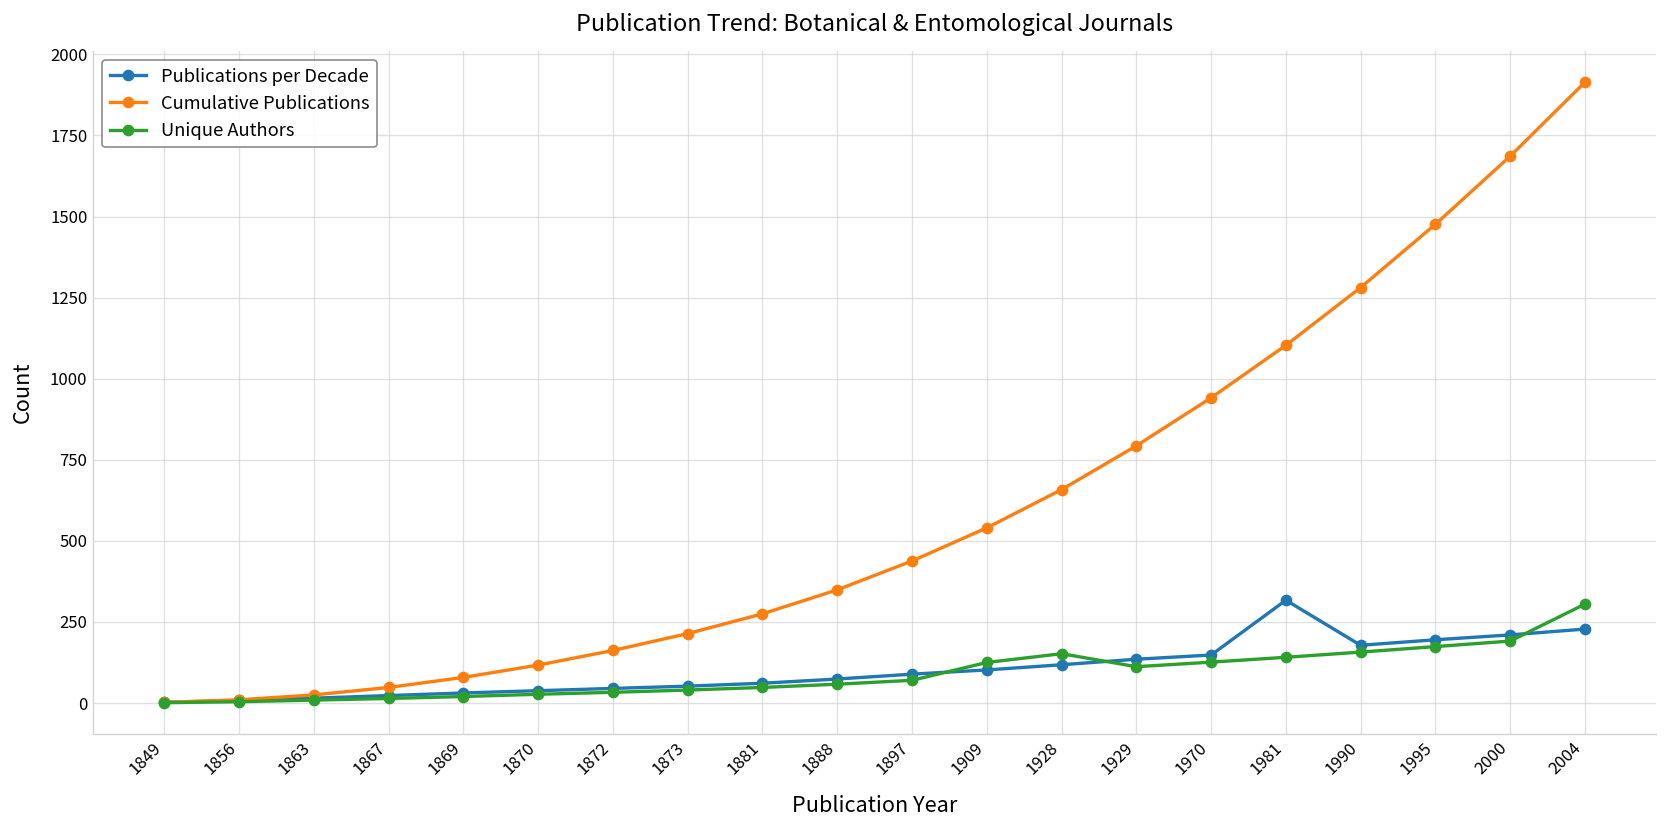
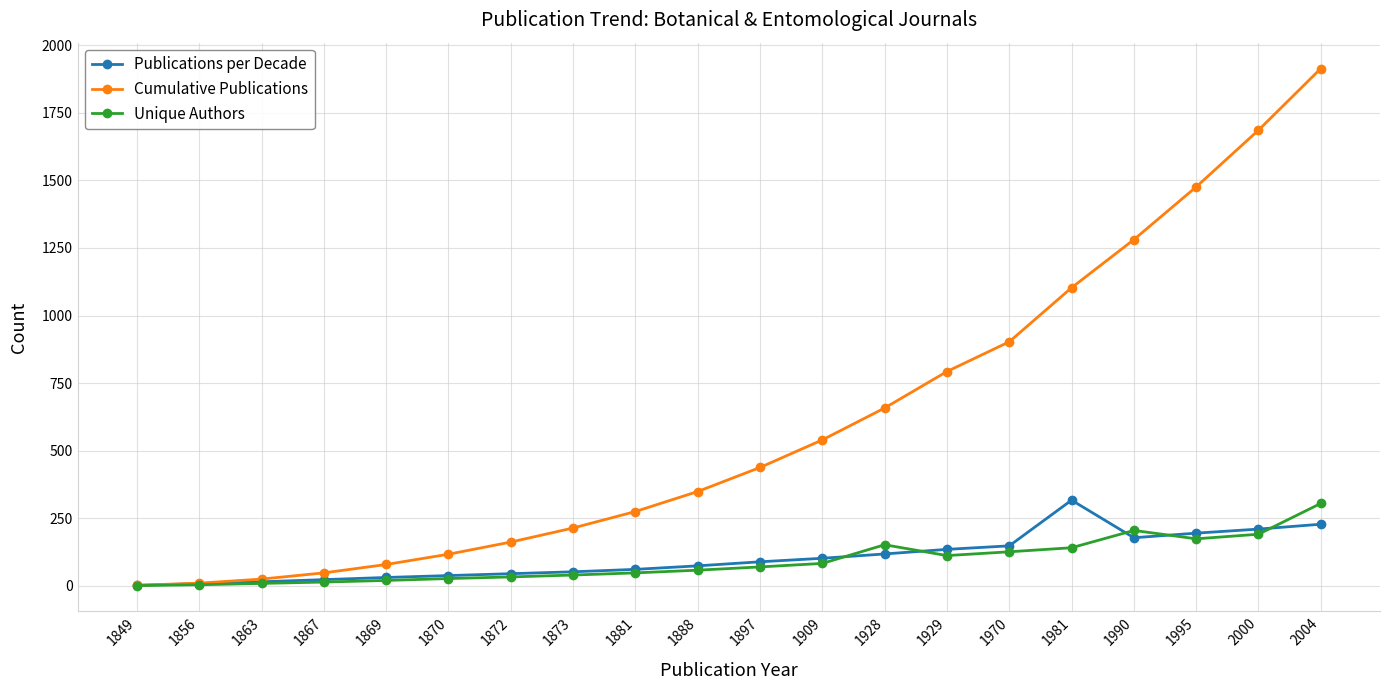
  {
    "Publications per Decade": {
      "1869": 30,
      "1870": 40,
      "1872": 50,
      "1873": 50,
      "1881": 60,
      "1888": 70,
      "1897": 90,
      "1909": 100,
      "1928": 120,
      "1929": 140,
      "1970": 150,
      "1981": 320,
      "1990": 180,
      "1995": 200,
      "2000": 210,
      "2004": 230
    },
    "Cumulative Publications": {
      "1863": 30,
      "1867": 50,
      "1869": 80,
      "1870": 120,
      "1872": 160,
      "1873": 210,
      "1881": 280,
      "1888": 350,
      "1897": 440,
      "1909": 540,
      "1928": 660,
      "1929": 790,
-     "1970": 940,
+     "1970": 900,
      "1981": 1100,
      "1990": 1280,
      "1995": 1480,
      "2000": 1690,
      "2004": 1910
    },
    "Unique Authors": {
      "1869": 20,
      "1870": 30,
      "1872": 30,
      "1873": 40,
      "1881": 50,
      "1888": 60,
      "1897": 70,
-     "1909": 130,
+     "1909": 80,
      "1928": 150,
      "1929": 110,
      "1970": 130,
      "1981": 140,
-     "1990": 160,
+     "1990": 210,
      "1995": 170,
      "2000": 190,
      "2004": 310
    }
  }
